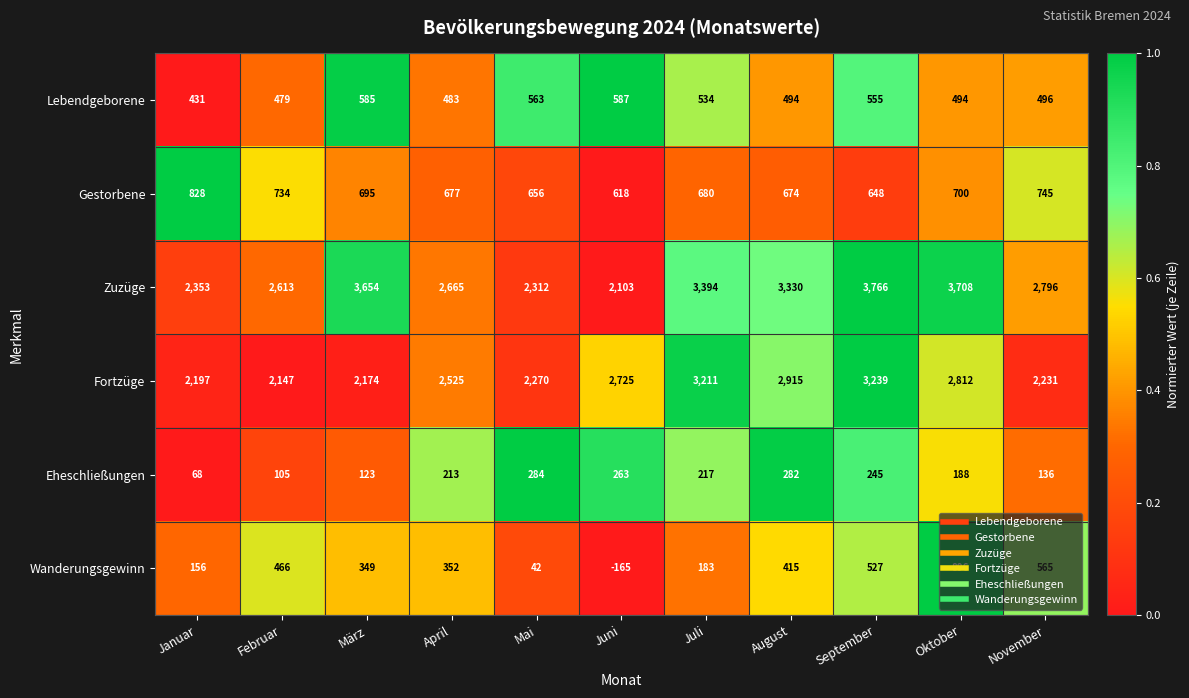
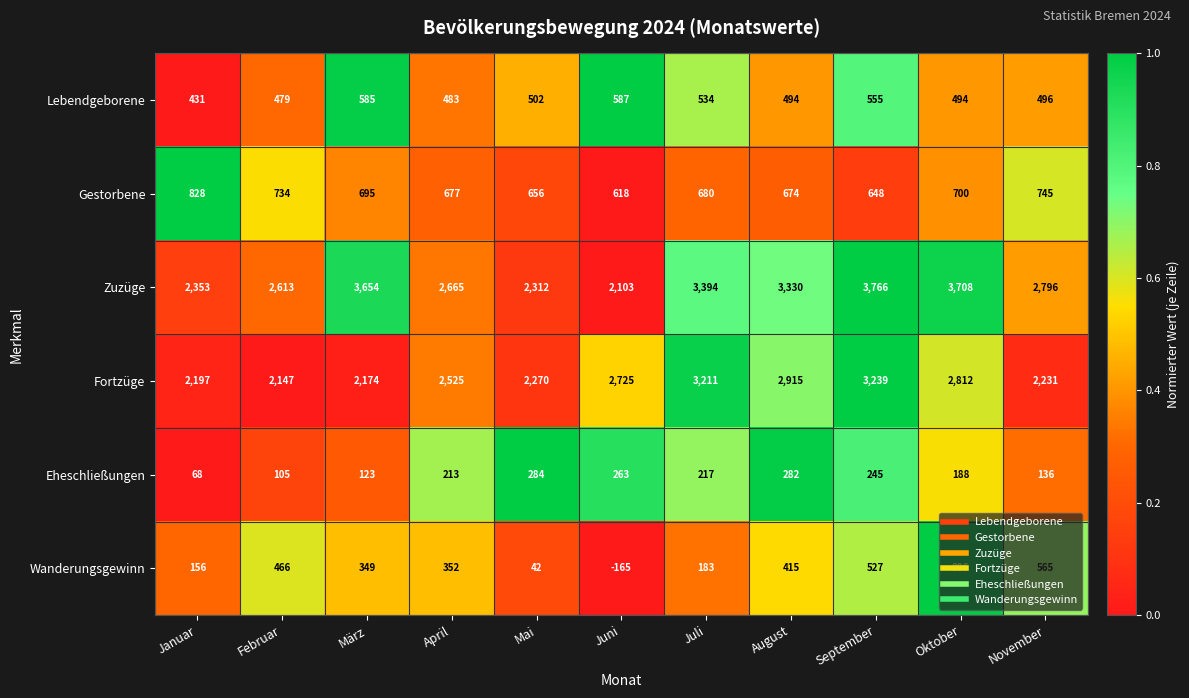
  {
    "Lebendgeborene": {
      "Januar": "431",
      "Februar": "479",
      "März": "585",
      "April": "483",
-     "Mai": "563",
+     "Mai": "502",
      "Juni": "587",
      "Juli": "534",
      "August": "494",
      "September": "555",
      "Oktober": "494",
      "November": "496"
    },
    "Gestorbene": {
      "Januar": "828",
      "Februar": "734",
      "März": "695",
      "April": "677",
      "Mai": "656",
      "Juni": "618",
      "Juli": "680",
      "August": "674",
      "September": "648",
      "Oktober": "700",
      "November": "745"
    },
    "Zuzüge": {
      "Januar": "2,353",
      "Februar": "2,613",
      "März": "3,654",
      "April": "2,665",
      "Mai": "2,312",
      "Juni": "2,103",
      "Juli": "3,394",
      "August": "3,330",
      "September": "3,766",
      "Oktober": "3,708",
      "November": "2,796"
    },
    "Fortzüge": {
      "Januar": "2,197",
      "Februar": "2,147",
      "März": "2,174",
      "April": "2,525",
      "Mai": "2,270",
      "Juni": "2,725",
      "Juli": "3,211",
      "August": "2,915",
      "September": "3,239",
      "Oktober": "2,812",
      "November": "2,231"
    },
    "Eheschließungen": {
      "Januar": "68",
      "Februar": "105",
      "März": "123",
      "April": "213",
      "Mai": "284",
      "Juni": "263",
      "Juli": "217",
      "August": "282",
      "September": "245",
      "Oktober": "188",
      "November": "136"
    },
    "Wanderungsgewinn": {
      "Januar": "156",
      "Februar": "466",
      "März": "349",
      "April": "352",
      "Mai": "42",
      "Juni": "-165",
      "Juli": "183",
      "August": "415",
      "September": "527"
    }
  }
